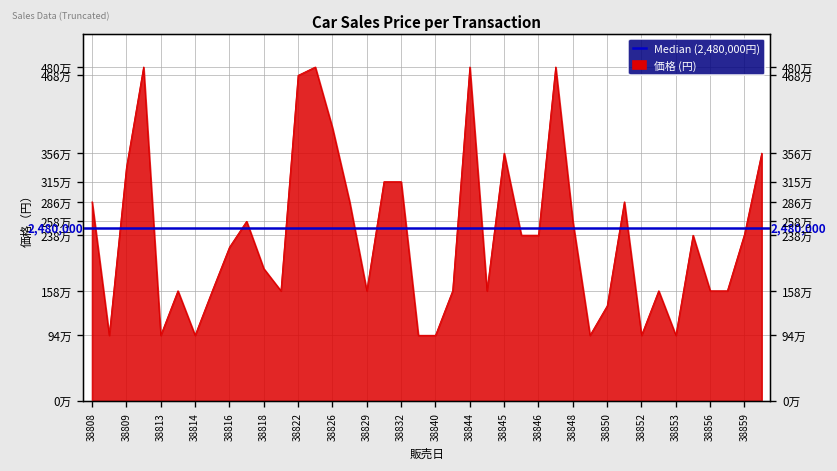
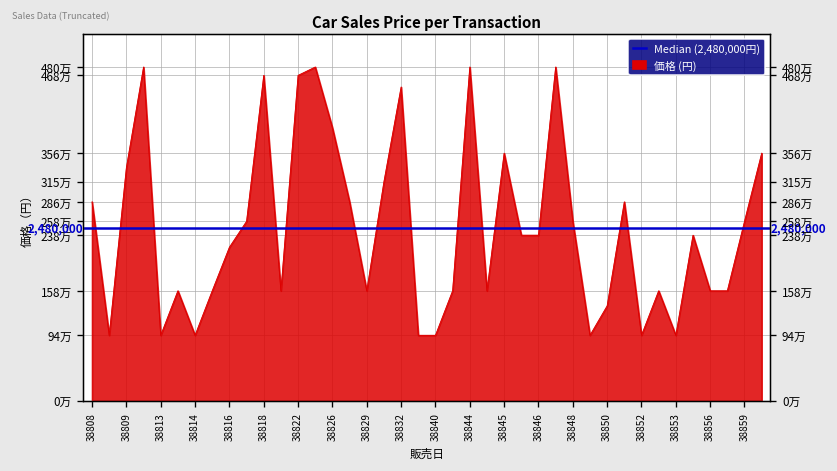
  {
    "38809": "340万",
    "38814": "90万",
    "38816": "220万",
-   "38818": "190万",
+   "38818": "470万",
    "38822": "470万",
    "38826": "390万",
-   "38832": "320万",
+   "38832": "450万",
    "38840": "90万",
    "38844": "480万",
    "38850": "140万",
    "38853": "90万",
-   "38859": "240万"
+   "38859": "260万"
  }
